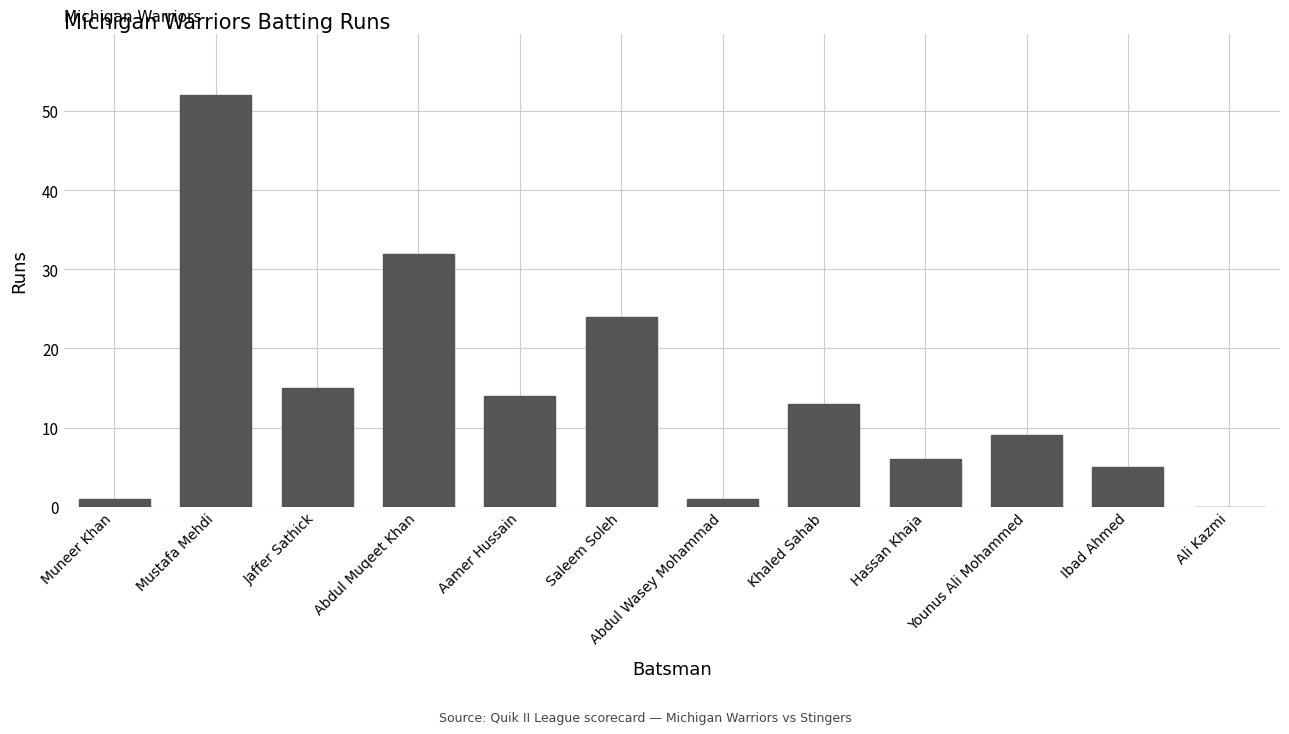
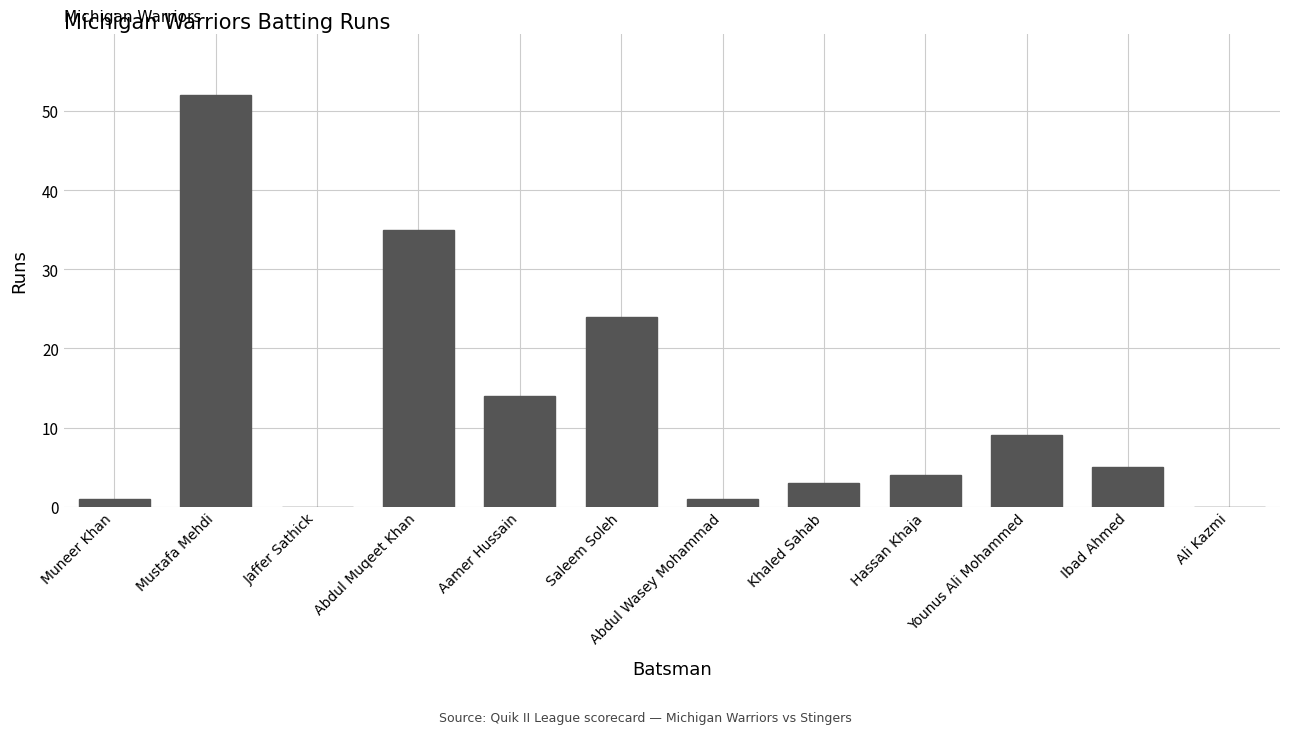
  {
    "Muneer Khan": 1,
    "Mustafa Mehdi": 52,
-   "Jaffer Sathick": 15,
-   "Abdul Muqeet Khan": 32,
+   "Jaffer Sathick": 0,
+   "Abdul Muqeet Khan": 35,
    "Aamer Hussain": 14,
    "Saleem Soleh": 24,
    "Abdul Wasey Mohammad": 1,
-   "Khaled Sahab": 13,
-   "Hassan Khaja": 6,
+   "Khaled Sahab": 3,
+   "Hassan Khaja": 4,
    "Younus Ali Mohammed": 9,
    "Ibad Ahmed": 5,
    "Ali Kazmi": 0
  }
